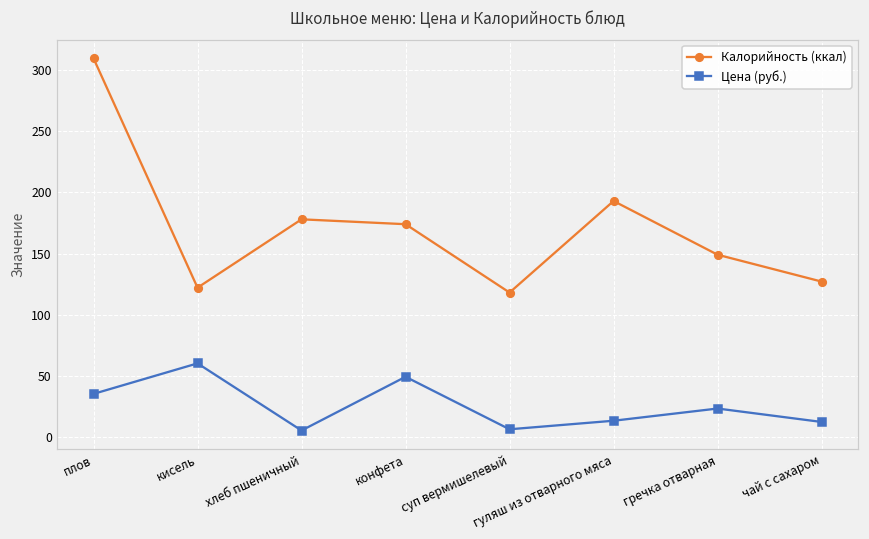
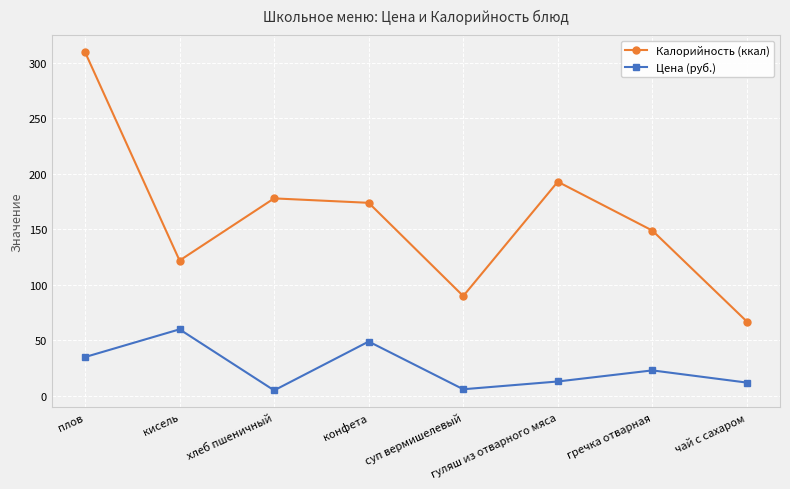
  {
    "Калорийность (ккал)": {
      "плов": 310,
      "кисель": 122,
      "хлеб пшеничный": 178,
      "конфета": 174,
-     "суп вермишелевый": 118,
+     "суп вермишелевый": 90,
      "гуляш из отварного мяса": 193,
      "гречка отварная": 149,
-     "чай с сахаром": 127
+     "чай с сахаром": 67
    },
    "Цена (руб.)": {
      "плов": 35,
      "кисель": 60,
      "хлеб пшеничный": 5,
      "конфета": 49,
      "суп вермишелевый": 6,
      "гуляш из отварного мяса": 13,
      "гречка отварная": 23,
      "чай с сахаром": 12
    }
  }
